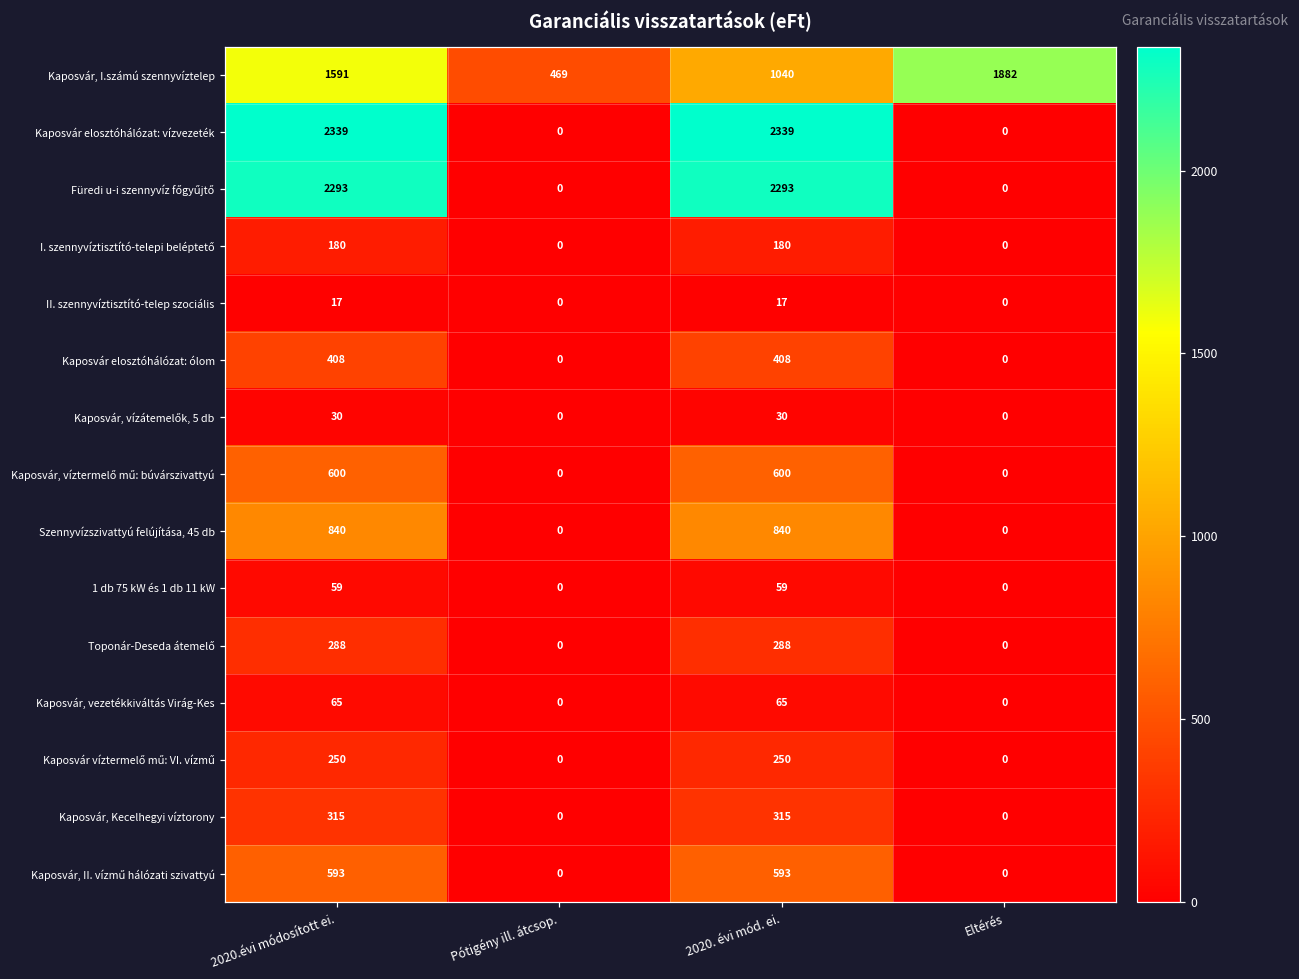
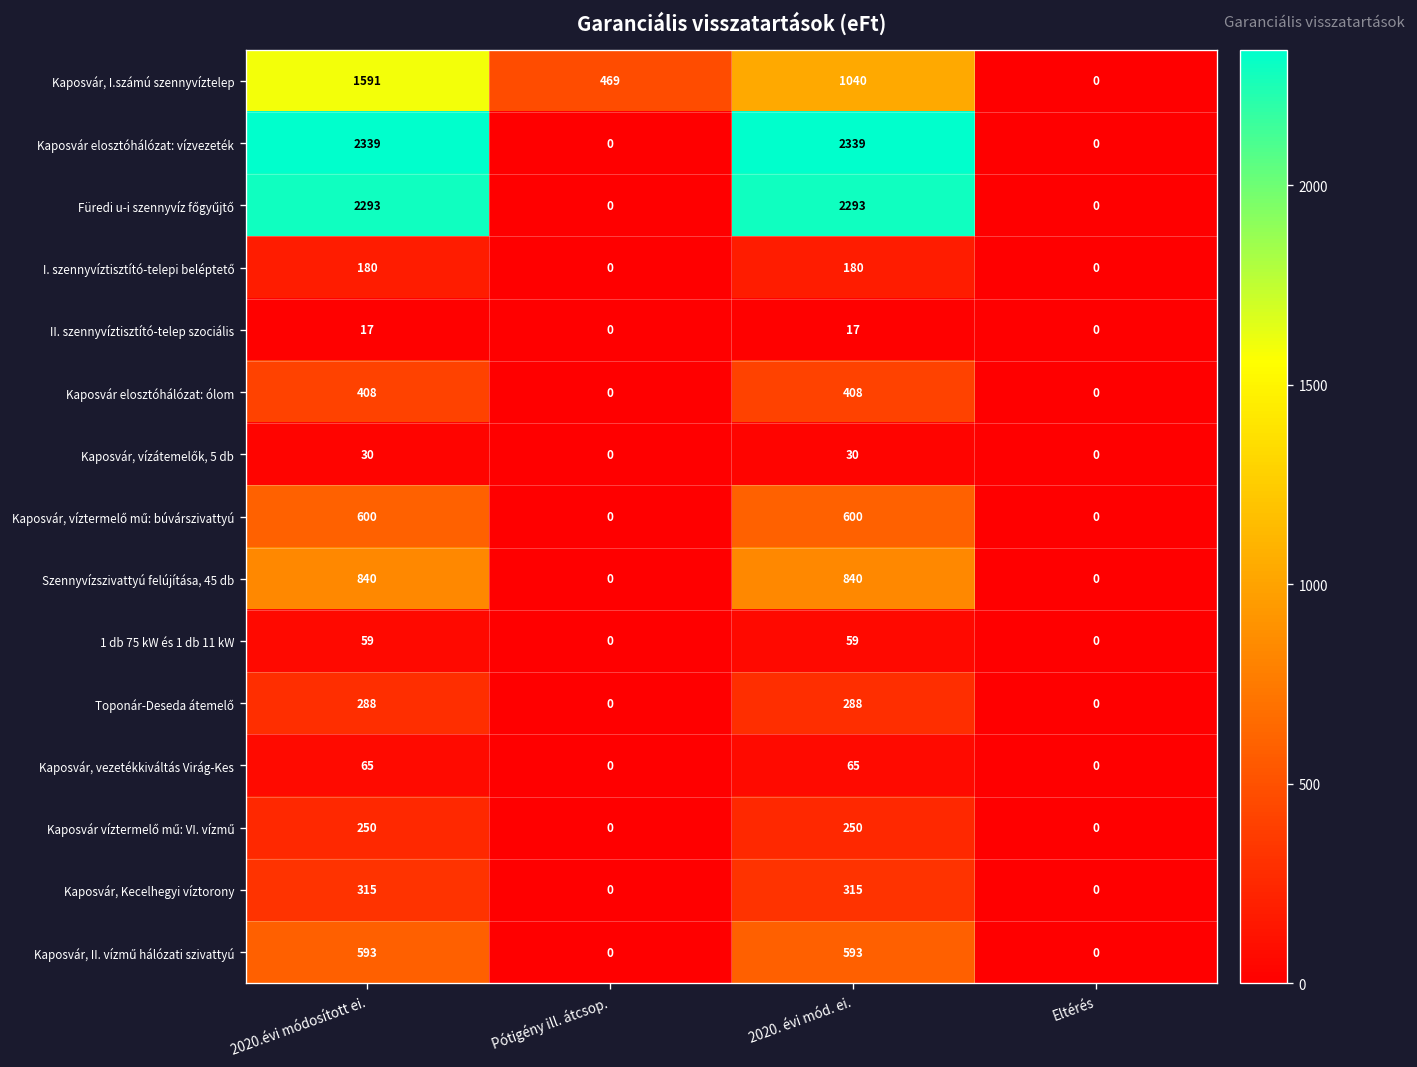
  {
    "Kaposvár, I.számú szennyvíztelep": {
      "2020.évi módosított ei.": 1591,
      "Pótigény ill. átcsop.": 469,
      "2020. évi mód. ei.": 1040,
-     "Eltérés": 1882
+     "Eltérés": 0
    },
    "Kaposvár elosztóhálózat: vízvezeték": {
      "2020.évi módosított ei.": 2339,
      "Pótigény ill. átcsop.": 0,
      "2020. évi mód. ei.": 2339,
      "Eltérés": 0
    },
    "Füredi u-i szennyvíz főgyűjtő": {
      "2020.évi módosított ei.": 2293,
      "Pótigény ill. átcsop.": 0,
      "2020. évi mód. ei.": 2293,
      "Eltérés": 0
    },
    "I. szennyvíztisztító-telepi beléptető": {
      "2020.évi módosított ei.": 180,
      "Pótigény ill. átcsop.": 0,
      "2020. évi mód. ei.": 180,
      "Eltérés": 0
    },
    "II. szennyvíztisztító-telep szociális": {
      "2020.évi módosított ei.": 17,
      "Pótigény ill. átcsop.": 0,
      "2020. évi mód. ei.": 17,
      "Eltérés": 0
    },
    "Kaposvár elosztóhálózat: ólom": {
      "2020.évi módosított ei.": 408,
      "Pótigény ill. átcsop.": 0,
      "2020. évi mód. ei.": 408,
      "Eltérés": 0
    },
    "Kaposvár, vízátemelők, 5 db": {
      "2020.évi módosított ei.": 30,
      "Pótigény ill. átcsop.": 0,
      "2020. évi mód. ei.": 30,
      "Eltérés": 0
    },
    "Kaposvár, víztermelő mű: búvárszivattyú": {
      "2020.évi módosított ei.": 600,
      "Pótigény ill. átcsop.": 0,
      "2020. évi mód. ei.": 600,
      "Eltérés": 0
    },
    "Szennyvízszivattyú felújítása, 45 db": {
      "2020.évi módosított ei.": 840,
      "Pótigény ill. átcsop.": 0,
      "2020. évi mód. ei.": 840,
      "Eltérés": 0
    },
    "1 db 75 kW és 1 db 11 kW": {
      "2020.évi módosított ei.": 59,
      "Pótigény ill. átcsop.": 0,
      "2020. évi mód. ei.": 59,
      "Eltérés": 0
    },
    "Toponár-Deseda átemelő": {
      "2020.évi módosított ei.": 288,
      "Pótigény ill. átcsop.": 0,
      "2020. évi mód. ei.": 288,
      "Eltérés": 0
    },
    "Kaposvár, vezetékkiváltás Virág-Kes": {
      "2020.évi módosított ei.": 65,
      "Pótigény ill. átcsop.": 0,
      "2020. évi mód. ei.": 65,
      "Eltérés": 0
    },
    "Kaposvár víztermelő mű: VI. vízmű": {
      "2020.évi módosított ei.": 250,
      "Pótigény ill. átcsop.": 0,
      "2020. évi mód. ei.": 250,
      "Eltérés": 0
    },
    "Kaposvár, Kecelhegyi víztorony": {
      "2020.évi módosított ei.": 315,
      "Pótigény ill. átcsop.": 0,
      "2020. évi mód. ei.": 315,
      "Eltérés": 0
    },
    "Kaposvár, II. vízmű hálózati szivattyú": {
      "2020.évi módosított ei.": 593,
      "Pótigény ill. átcsop.": 0,
      "2020. évi mód. ei.": 593,
      "Eltérés": 0
    }
  }
